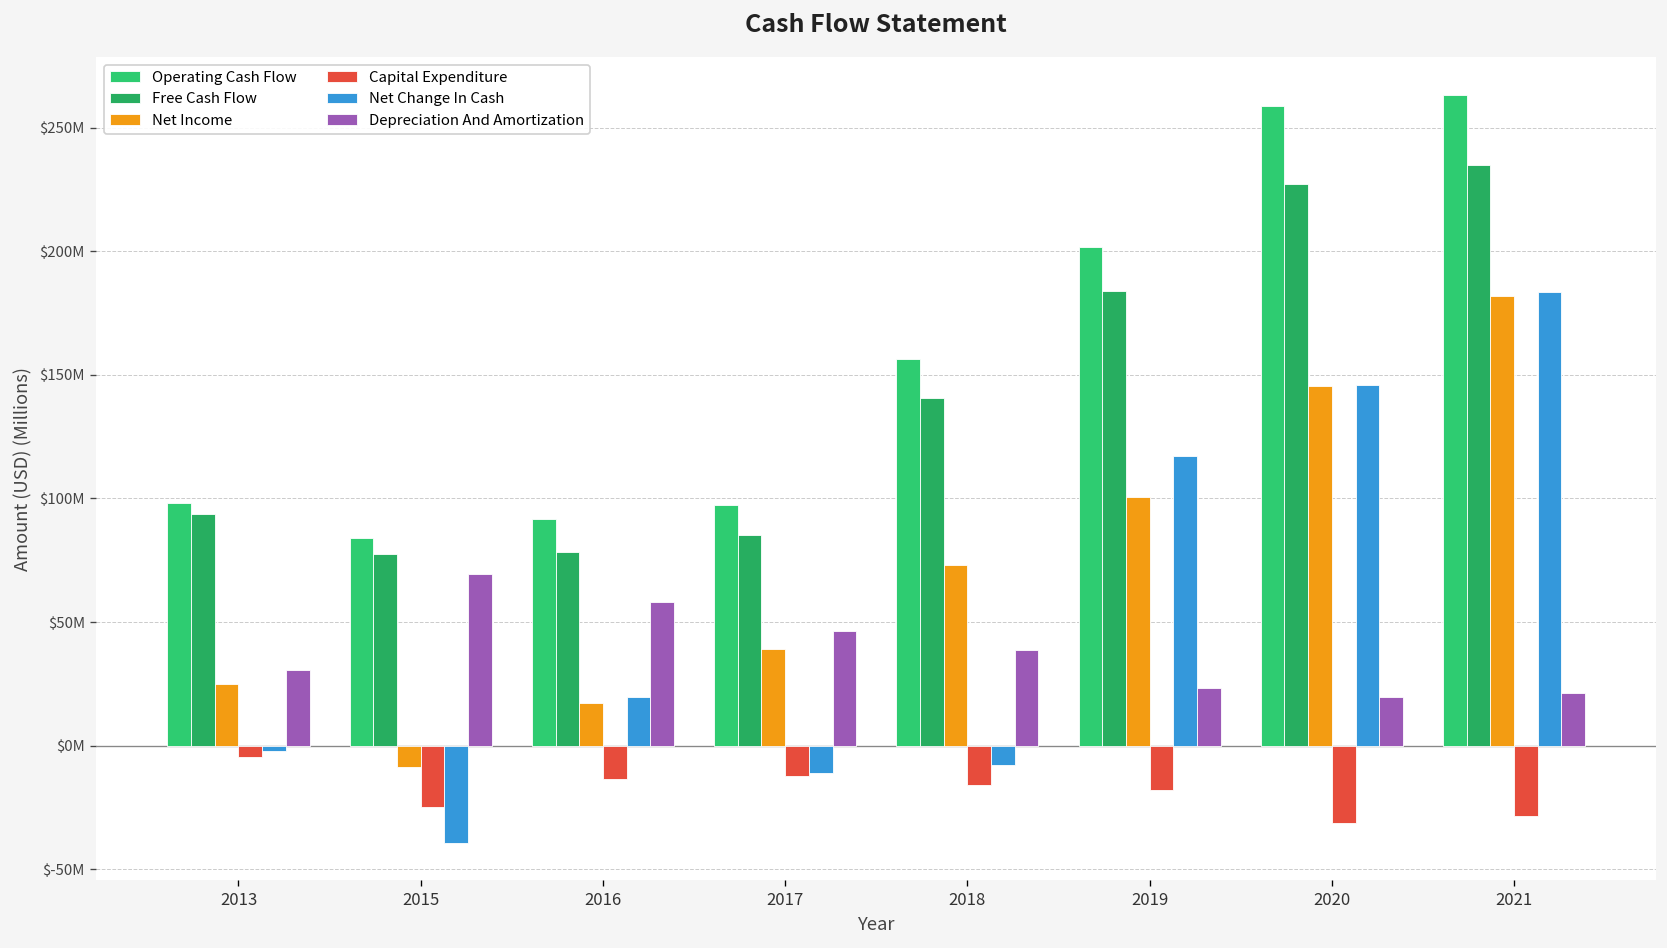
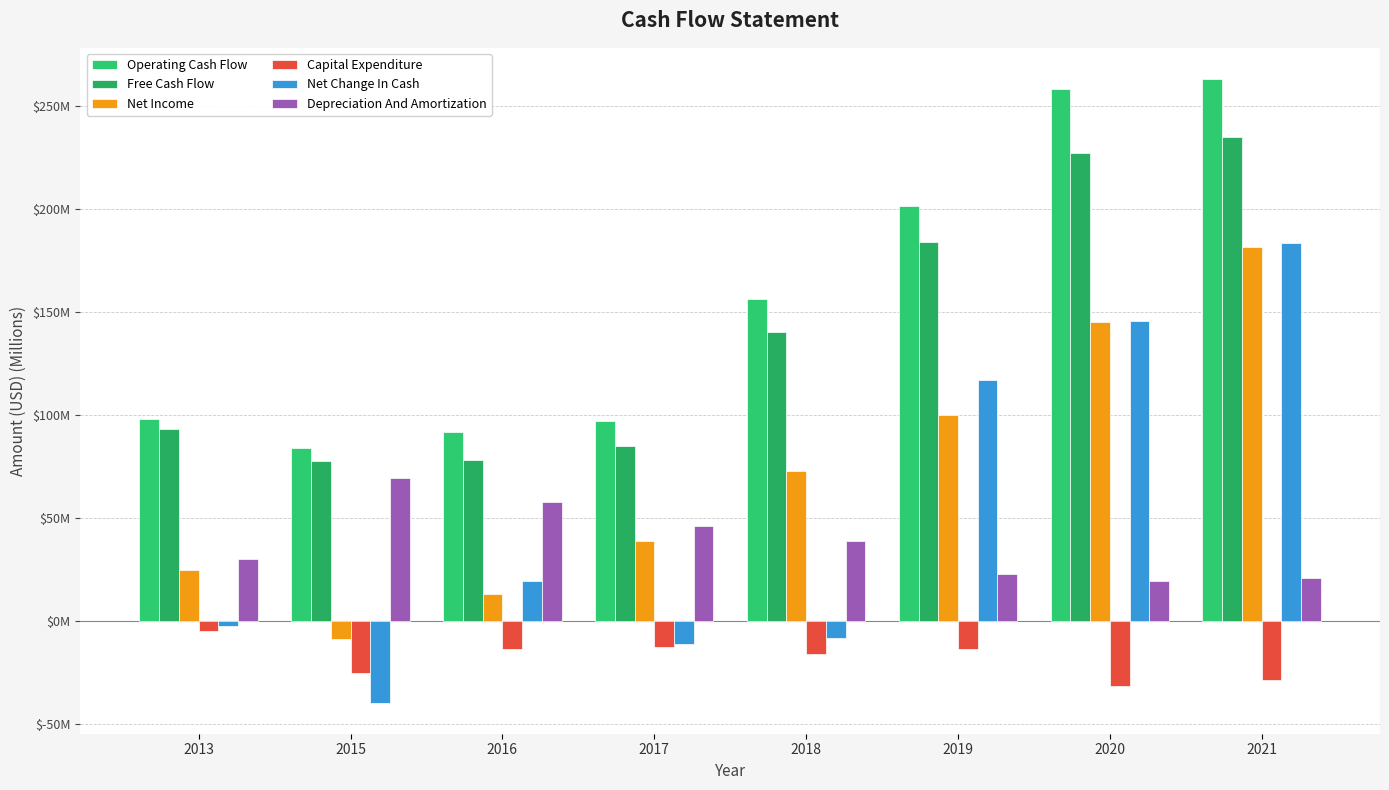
  {
    "Net Income": {
      "2013": "$25000000",
      "2015": "$-9000000",
-     "2016": "$17000000",
+     "2016": "$13000000",
      "2017": "$39000000",
      "2018": "$73000000",
      "2019": "$100000000",
      "2020": "$145000000",
      "2021": "$182000000"
    },
    "Capital Expenditure": {
      "2013": "$-5000000",
      "2015": "$-25000000",
      "2016": "$-14000000",
      "2017": "$-12000000",
      "2018": "$-16000000",
-     "2019": "$-18000000",
+     "2019": "$-13000000",
      "2020": "$-31000000",
      "2021": "$-28000000"
    },
    "Net Change In Cash": {
      "2013": "$-2000000",
      "2015": "$-39000000",
      "2016": "$20000000",
      "2017": "$-11000000",
      "2018": "$-8000000",
      "2019": "$117000000",
      "2020": "$146000000",
      "2021": "$184000000"
    },
    "Depreciation And Amortization": {
      "2013": "$31000000",
      "2015": "$70000000",
      "2016": "$58000000",
      "2017": "$46000000",
      "2018": "$39000000",
      "2019": "$23000000",
      "2020": "$20000000",
      "2021": "$21000000"
    }
  }
